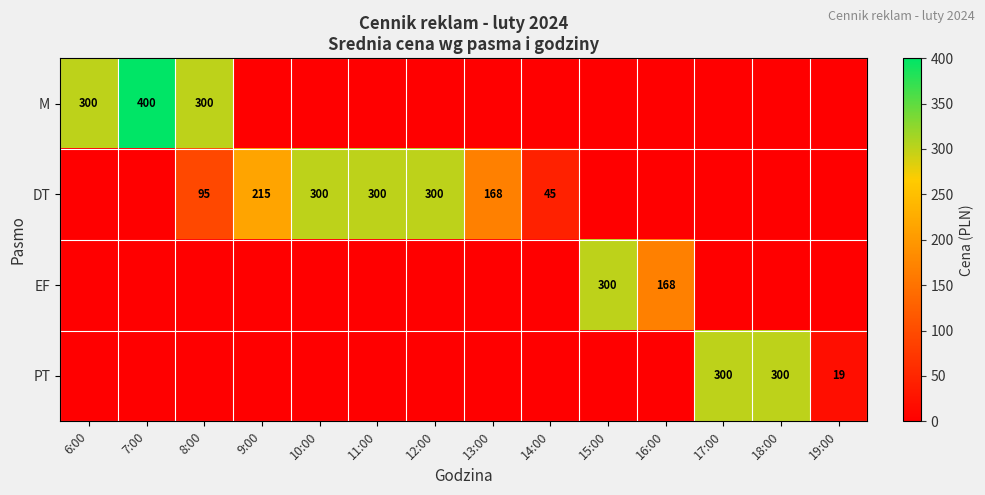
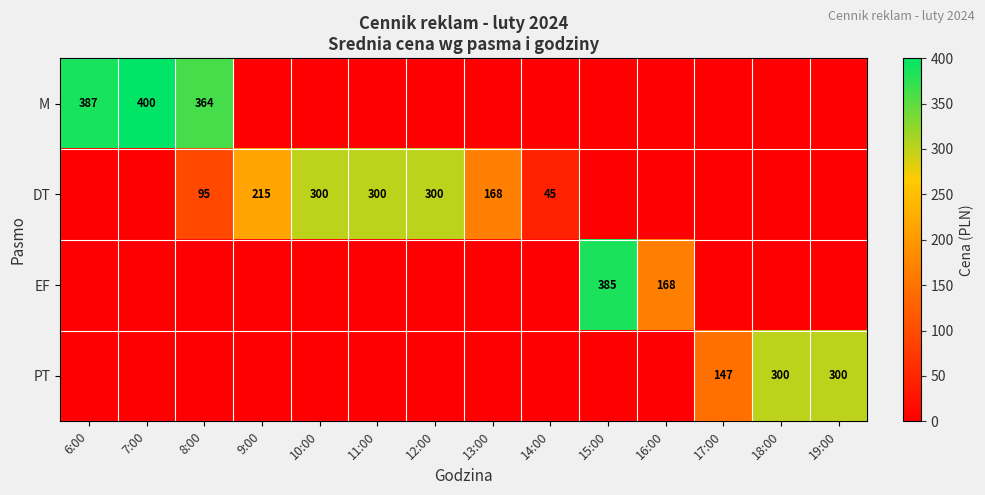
  {
    "M": {
-     "6:00": 300,
+     "6:00": 387,
      "7:00": 400,
-     "8:00": 300
+     "8:00": 364
    },
    "DT": {
      "8:00": 95,
      "9:00": 215,
      "10:00": 300,
      "11:00": 300,
      "12:00": 300,
      "13:00": 168,
      "14:00": 45
    },
    "EF": {
-     "15:00": 300,
+     "15:00": 385,
      "16:00": 168
    },
    "PT": {
-     "17:00": 300,
+     "17:00": 147,
      "18:00": 300,
-     "19:00": 19
+     "19:00": 300
    }
  }
